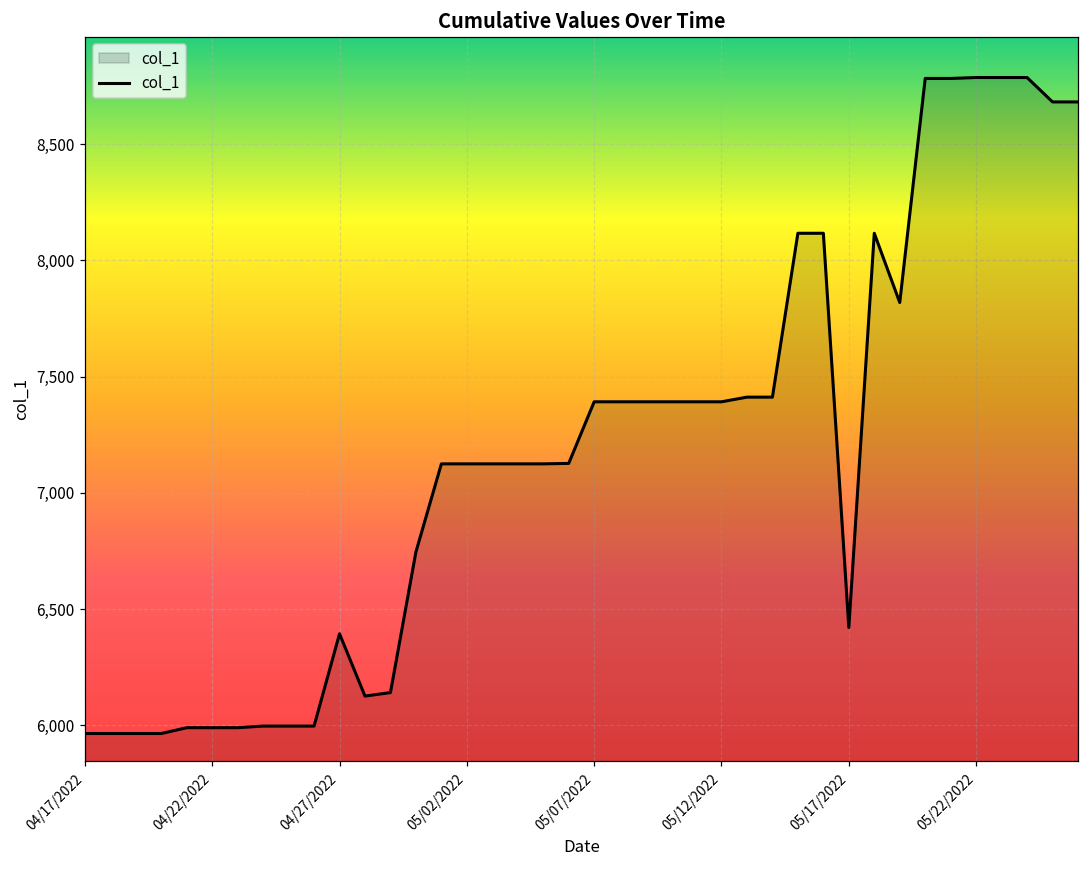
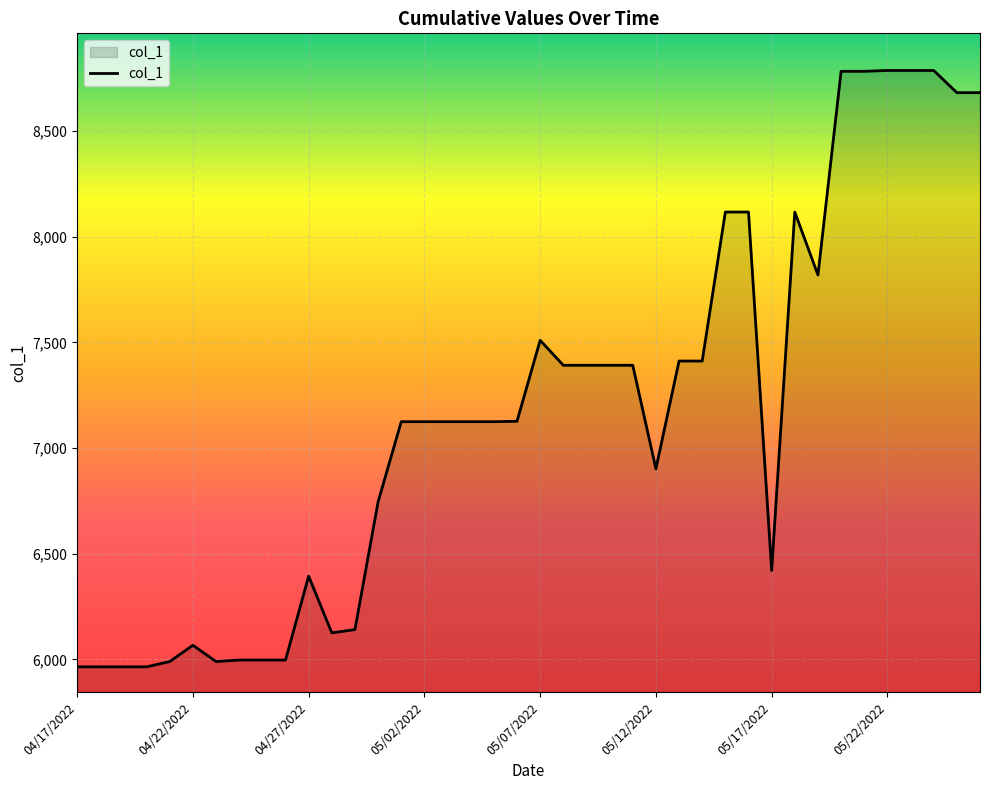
  {
    "04/17/2022": "5,970",
-   "04/22/2022": "5,990",
+   "04/22/2022": "6,070",
    "04/27/2022": "6,390",
    "05/02/2022": "7,130",
-   "05/07/2022": "7,390",
-   "05/12/2022": "7,390",
+   "05/07/2022": "7,510",
+   "05/12/2022": "6,900",
    "05/17/2022": "6,420",
    "05/22/2022": "8,790"
  }
